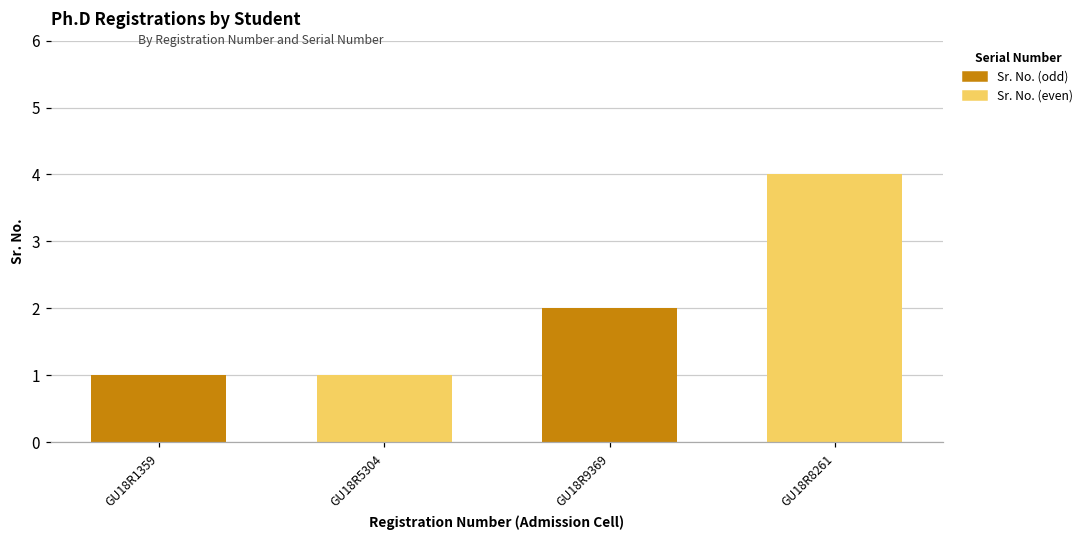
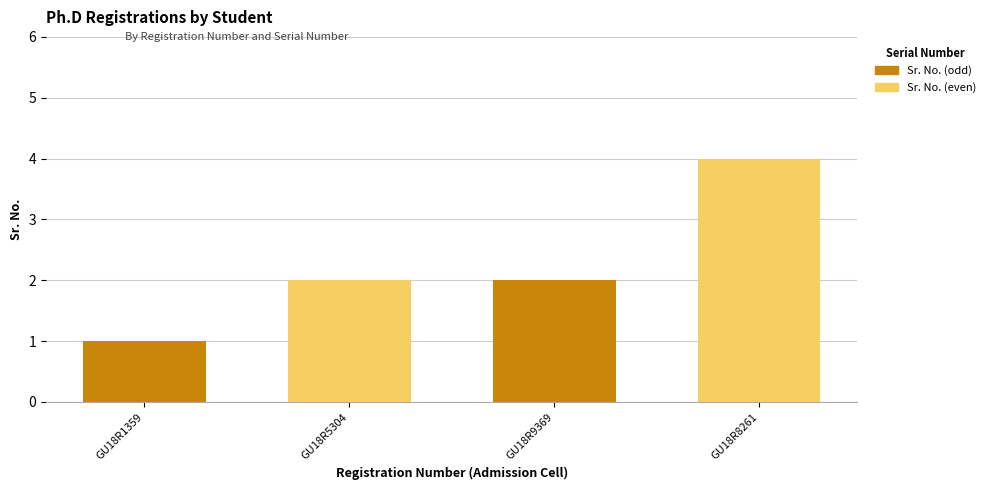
  {
    "GU18R1359": 1,
-   "GU18R5304": 1,
+   "GU18R5304": 2,
    "GU18R9369": 2,
    "GU18R8261": 4
  }
